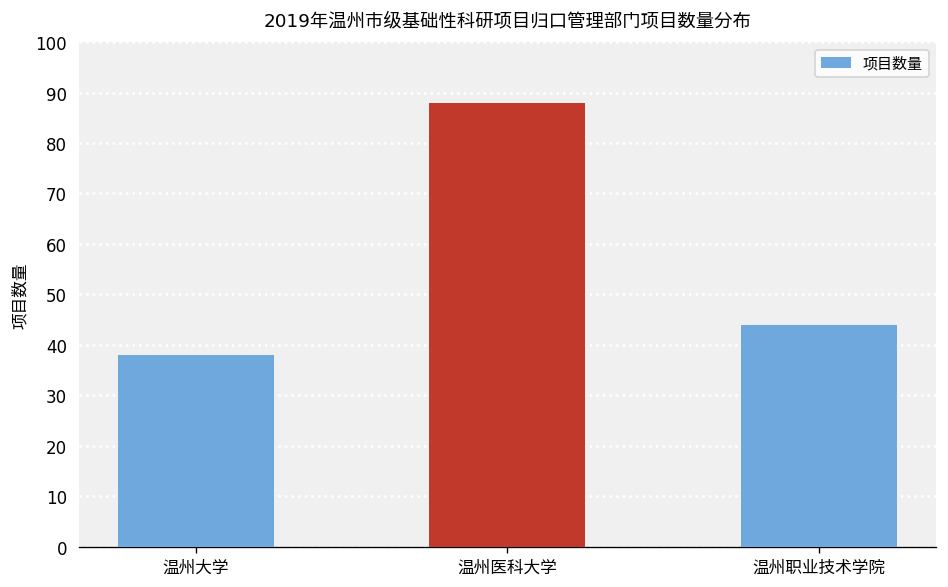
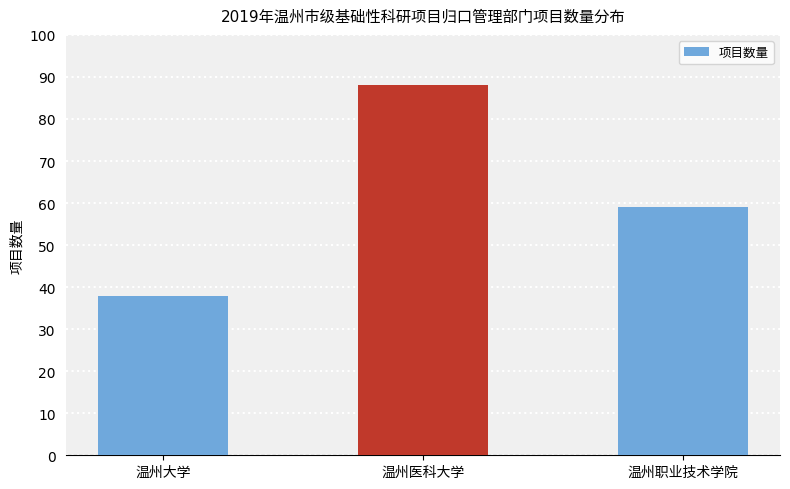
  {
    "温州大学": 38,
    "温州医科大学": 88,
-   "温州职业技术学院": 44
+   "温州职业技术学院": 59
  }
